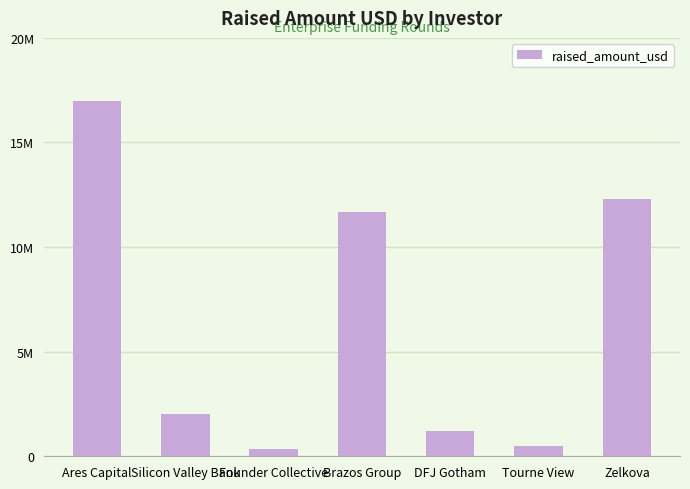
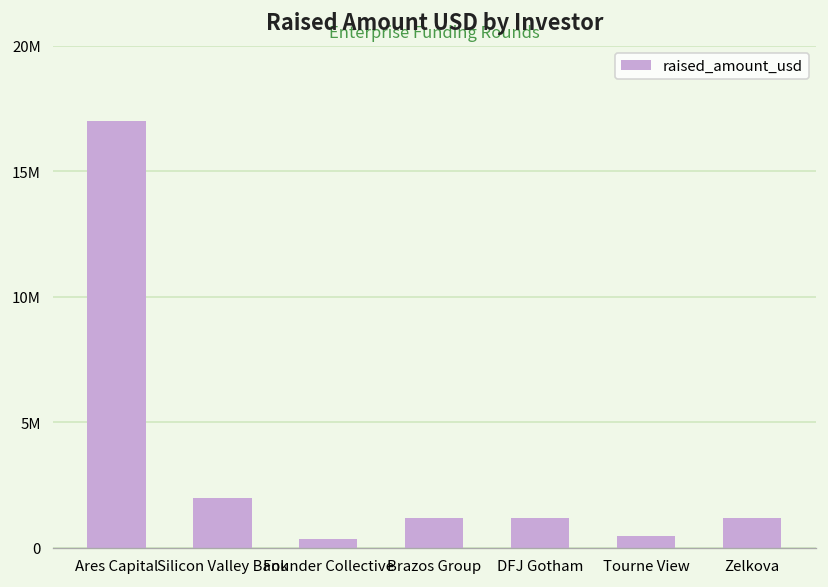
  {
    "Ares Capital": 17000000,
-   "Brazos Group": 11700000,
+   "Brazos Group": 1200000,
    "DFJ Gotham": 1200000,
    "Tourne View": 500000,
-   "Zelkova": 12300000
+   "Zelkova": 1200000
  }
